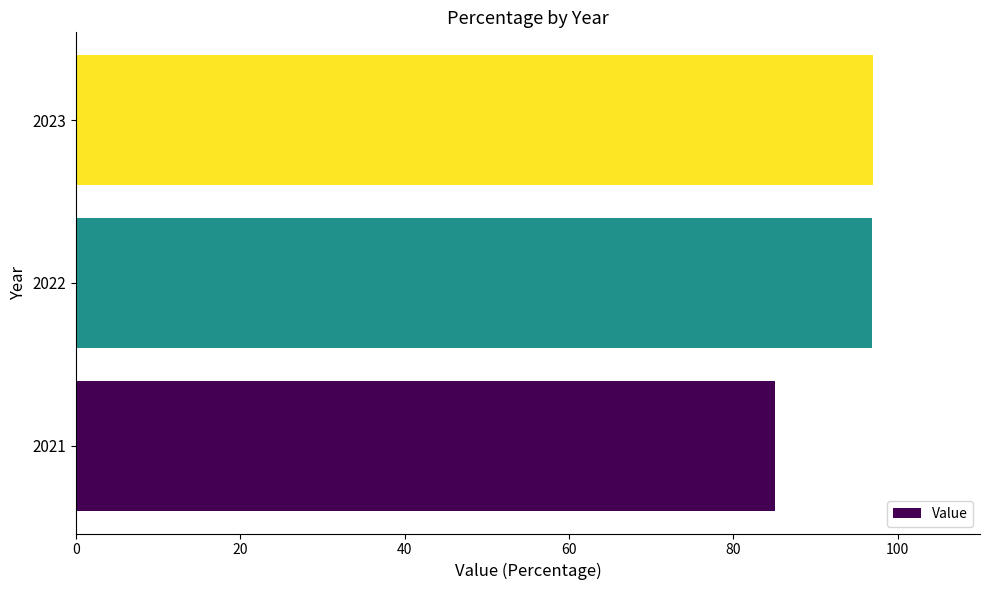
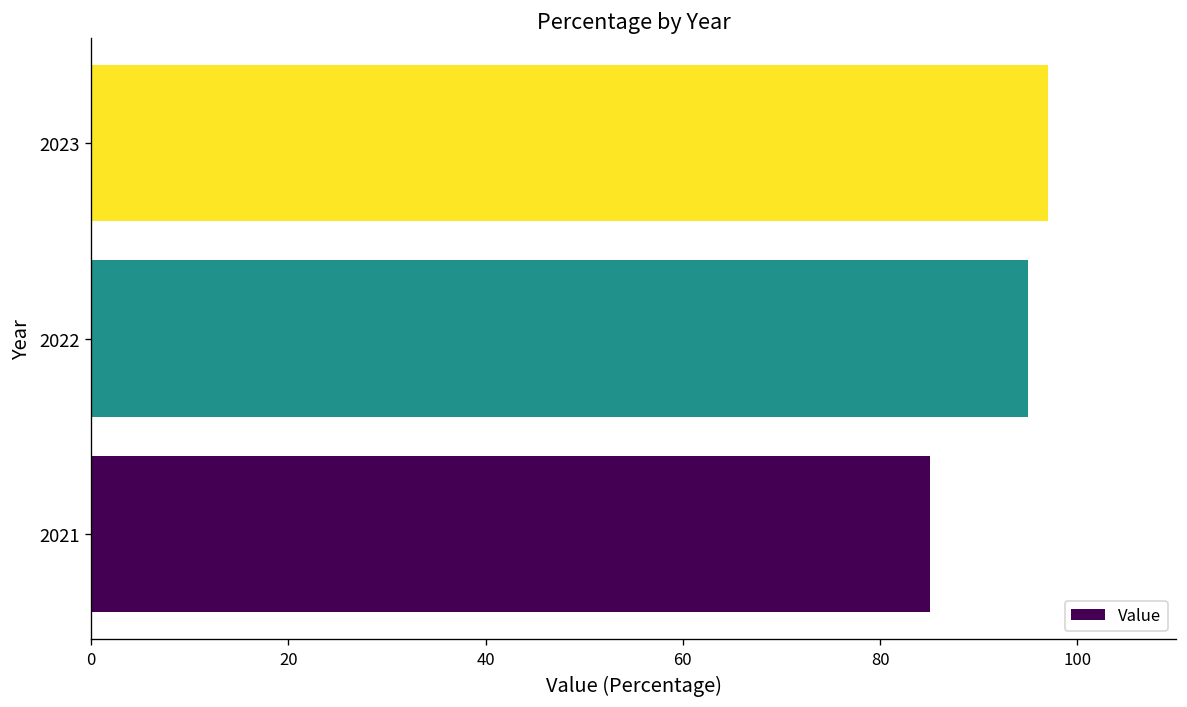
  {
    "2023": 97,
-   "2022": 97,
+   "2022": 95,
    "2021": 85
  }
